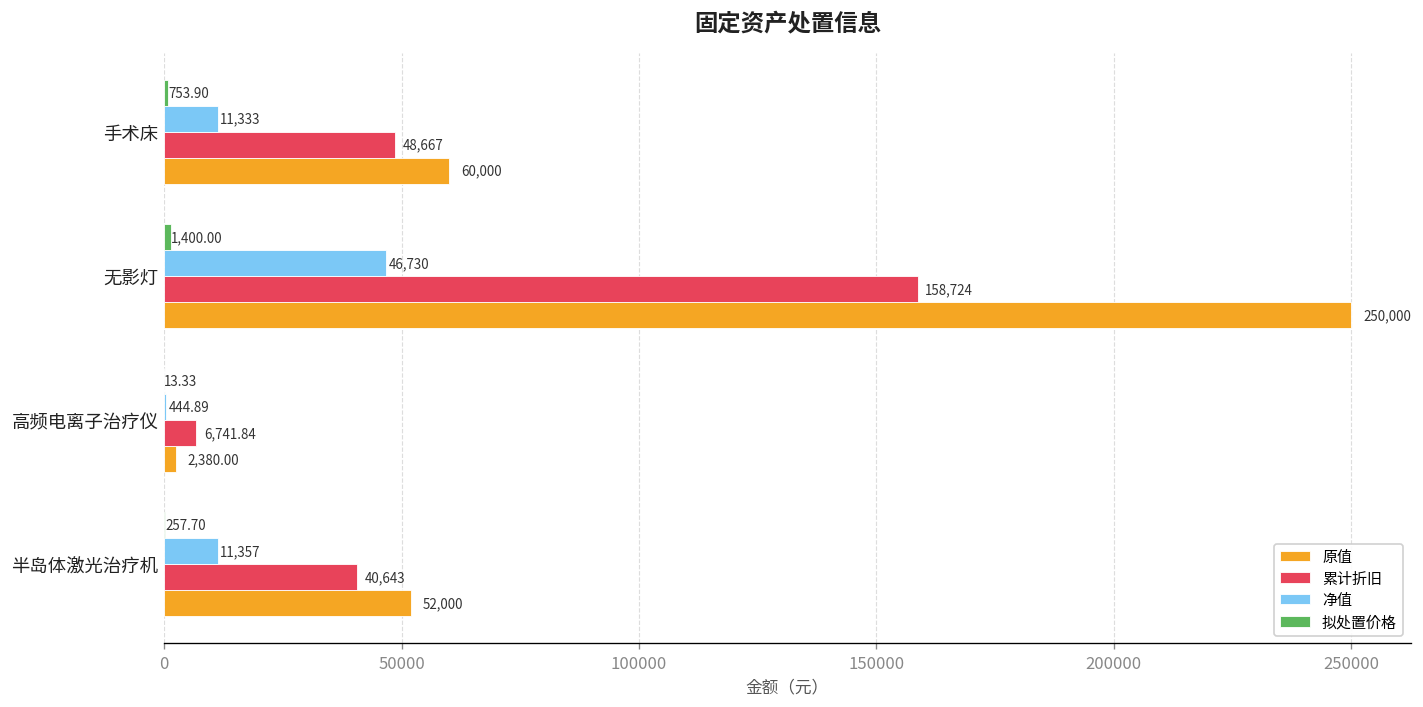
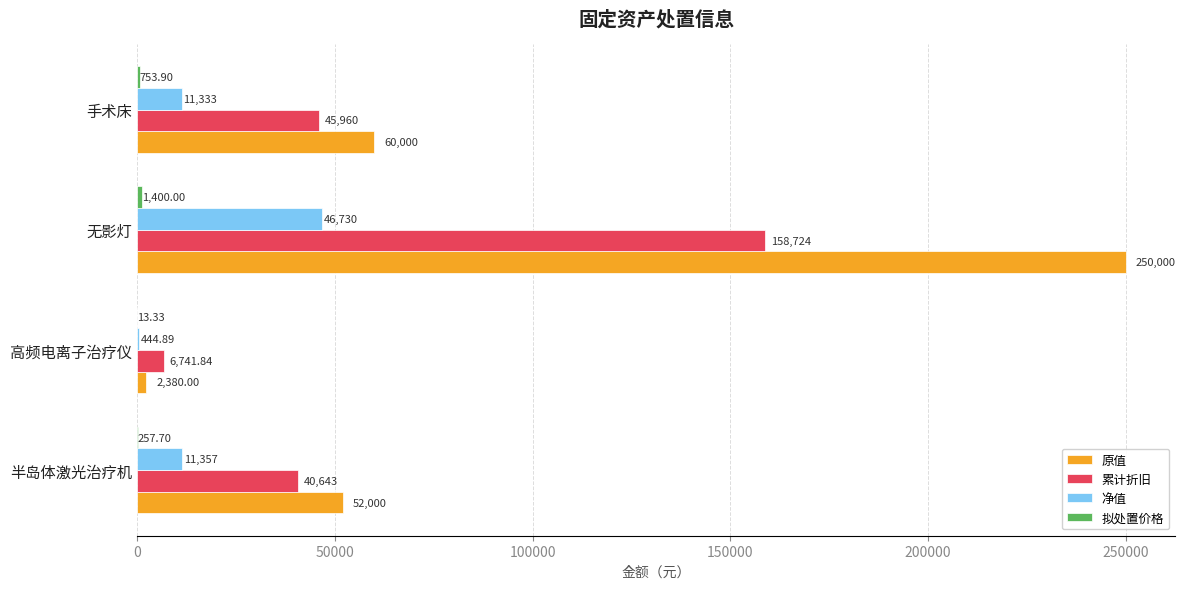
  {
    "原值": {
      "手术床": "60,000",
      "无影灯": "250,000",
      "高频电离子治疗仪": "2,380.00",
      "半岛体激光治疗机": "52,000"
    },
    "累计折旧": {
-     "手术床": "48,667",
+     "手术床": "45,960",
      "无影灯": "158,724",
      "高频电离子治疗仪": "6,741.84",
      "半岛体激光治疗机": "40,643"
    },
    "净值": {
      "手术床": "11,333",
      "无影灯": "46,730",
      "高频电离子治疗仪": "444.89",
      "半岛体激光治疗机": "11,357"
    },
    "拟处置价格": {
      "手术床": "753.90",
      "无影灯": "1,400.00",
      "高频电离子治疗仪": "13.33",
      "半岛体激光治疗机": "257.70"
    }
  }
